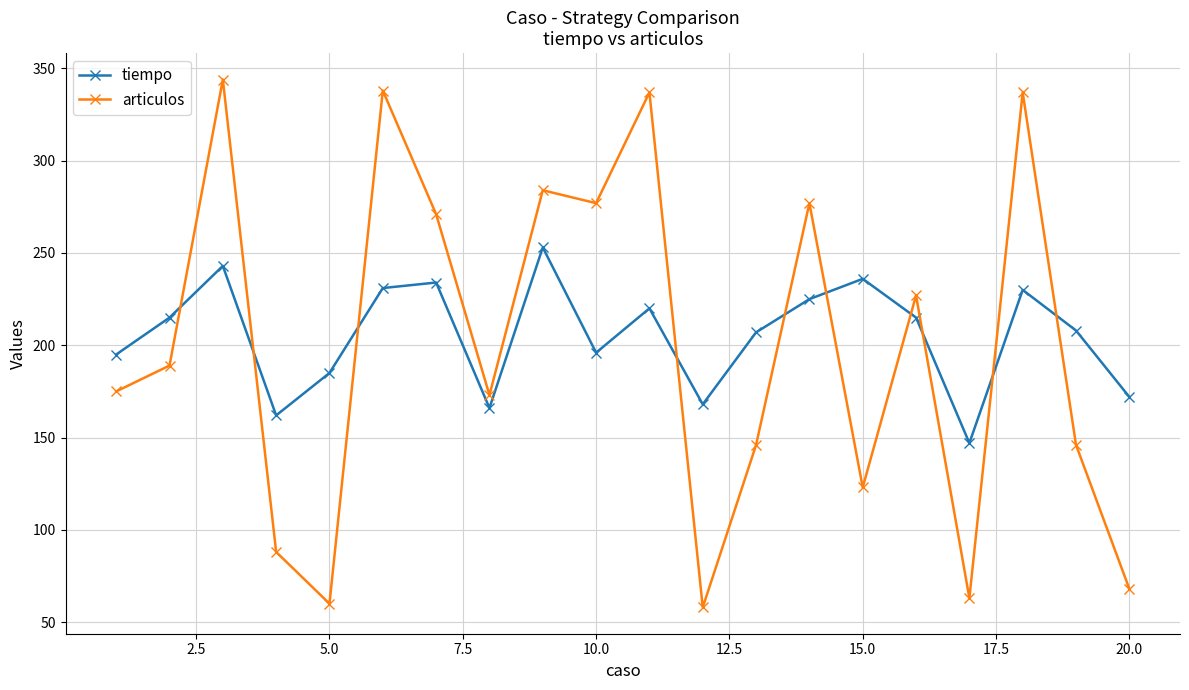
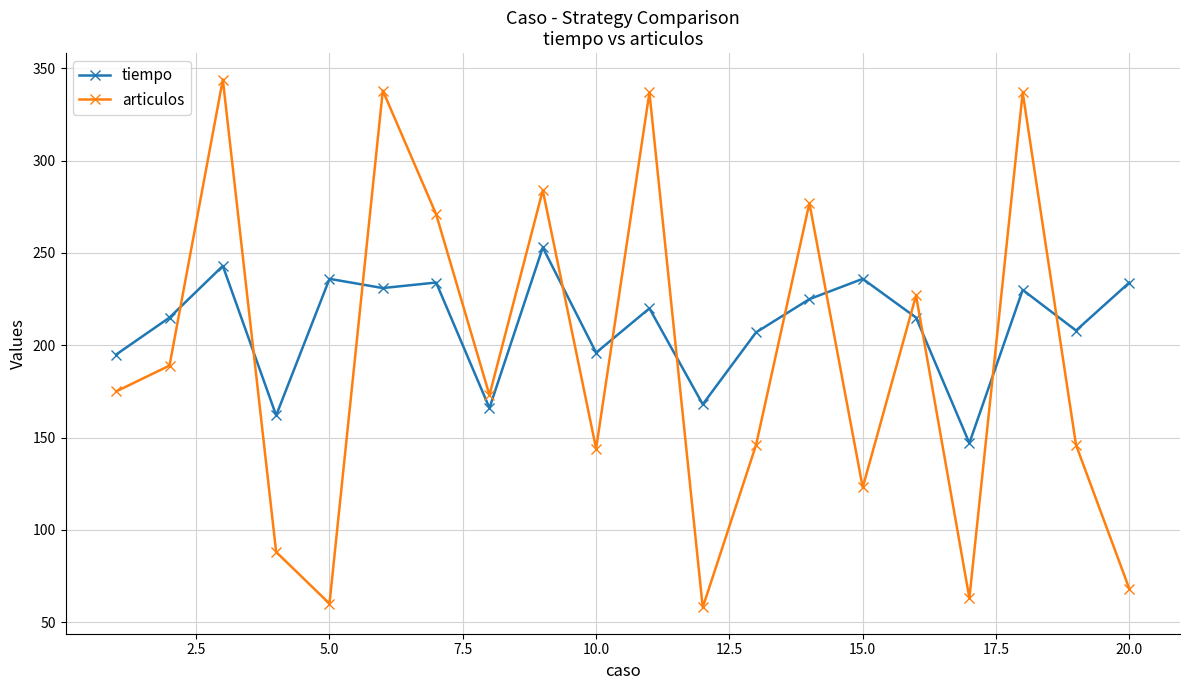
  {
    "tiempo": {
-     "5.0": 185,
+     "5.0": 236,
      "10.0": 196,
      "15.0": 236,
-     "20.0": 172
+     "20.0": 234
    },
    "articulos": {
      "5.0": 60,
-     "10.0": 277,
+     "10.0": 144,
      "15.0": 123,
      "20.0": 68
    }
  }
